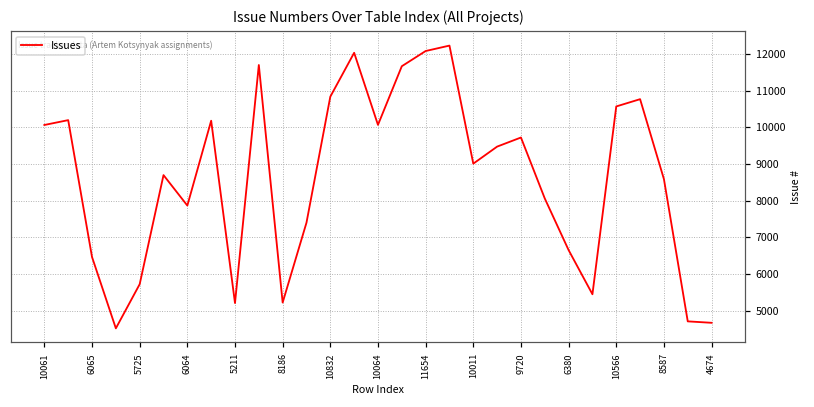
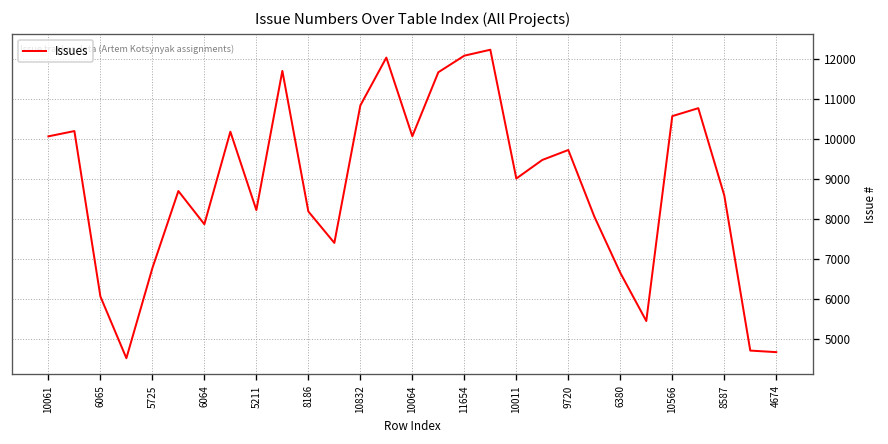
  {
    "10061": 10100,
-   "6065": 6500,
-   "5725": 5700,
+   "6065": 6100,
+   "5725": 6800,
    "6064": 7900,
-   "5211": 5200,
-   "8186": 5200,
+   "5211": 8200,
+   "8186": 8200,
    "10832": 10800,
    "10064": 10100,
    "11654": 12100,
    "10011": 9000,
    "9720": 9700,
    "6380": 6700,
    "10566": 10600,
    "8587": 8600,
    "4674": 4700
  }
